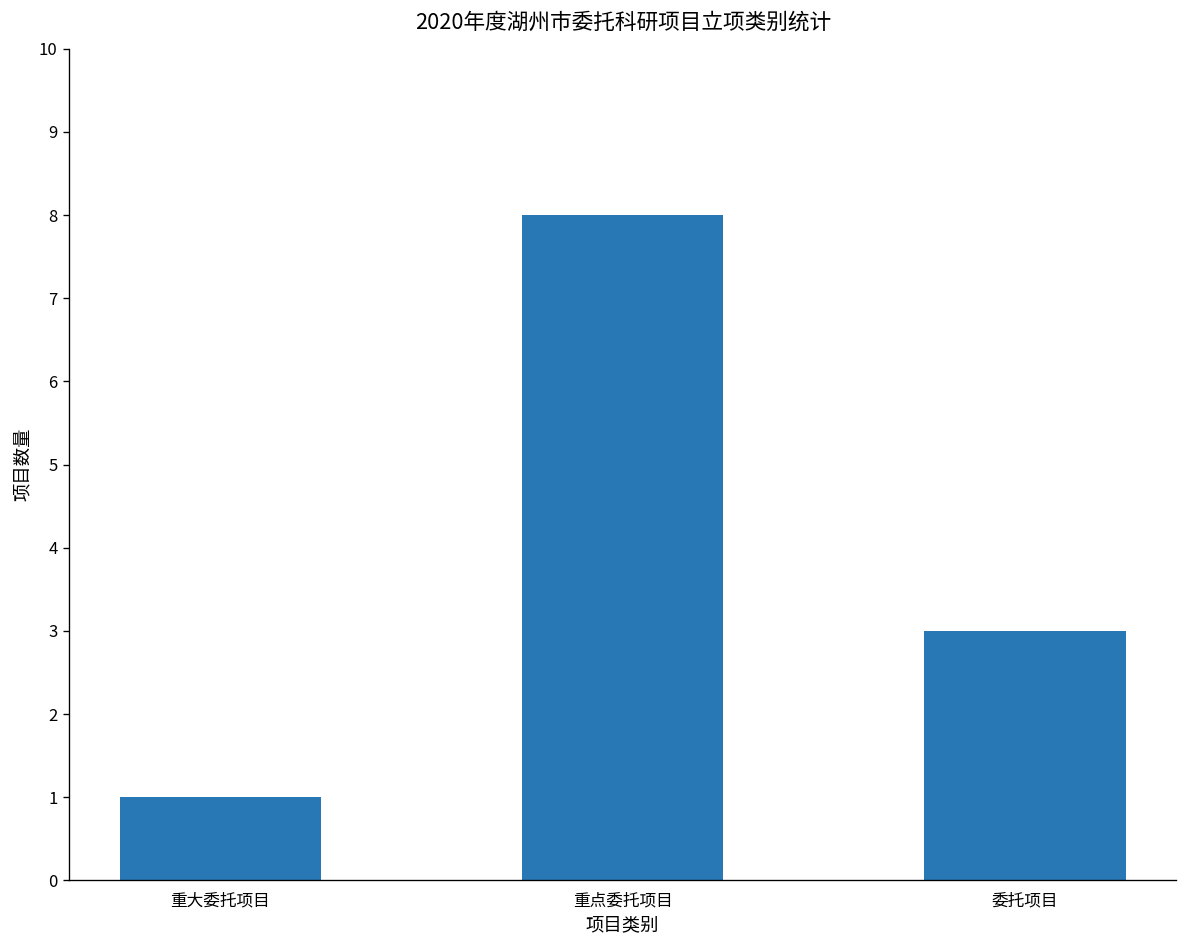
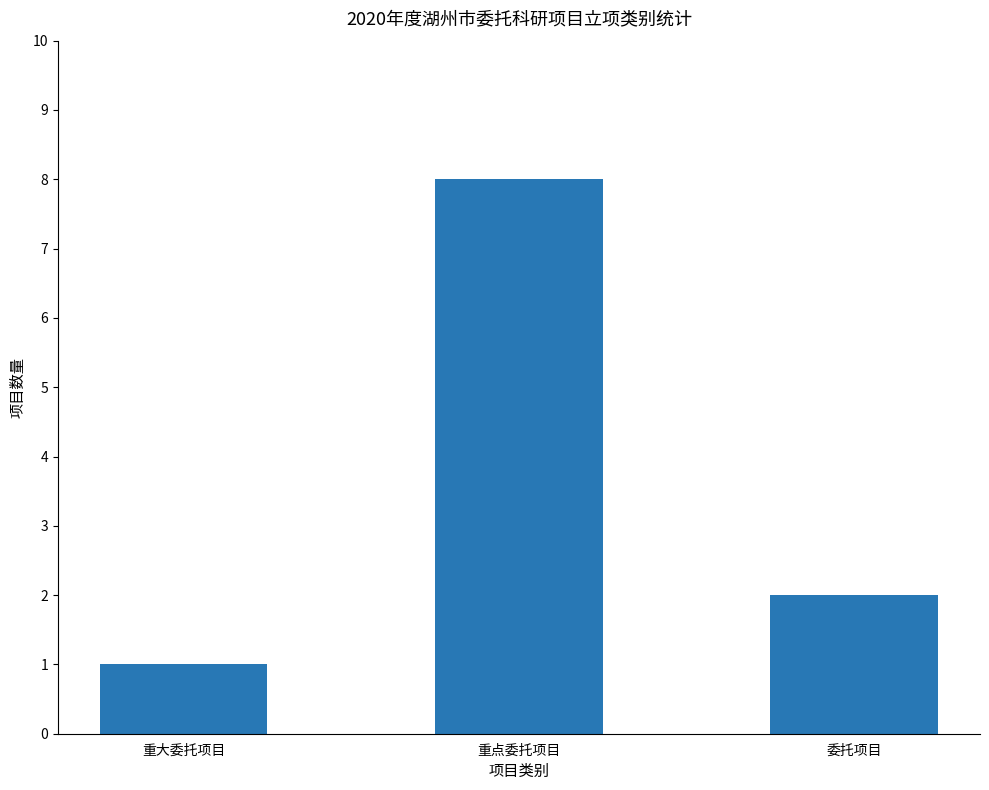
  {
    "重大委托项目": 1,
    "重点委托项目": 8,
-   "委托项目": 3
+   "委托项目": 2
  }
